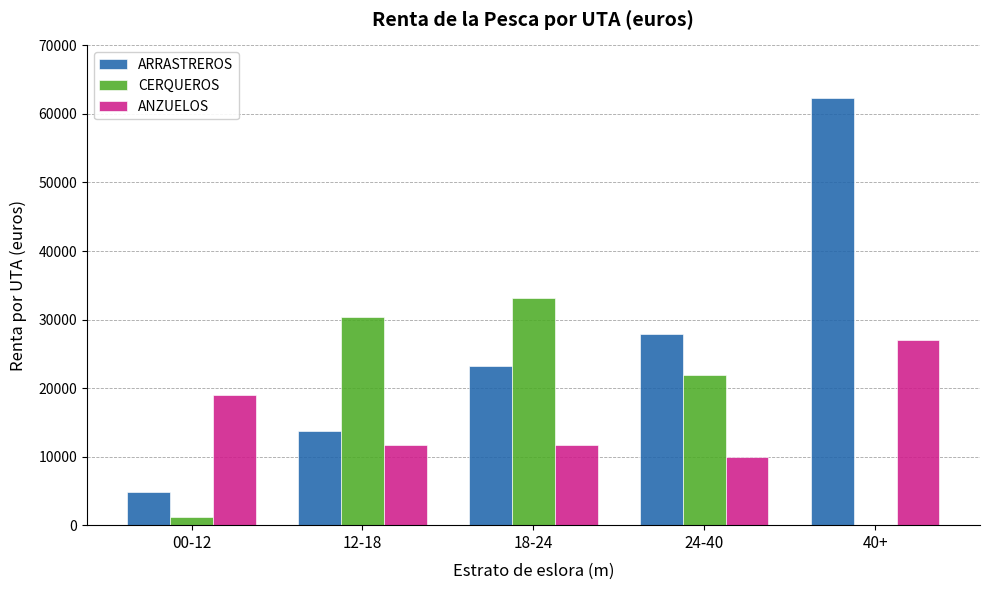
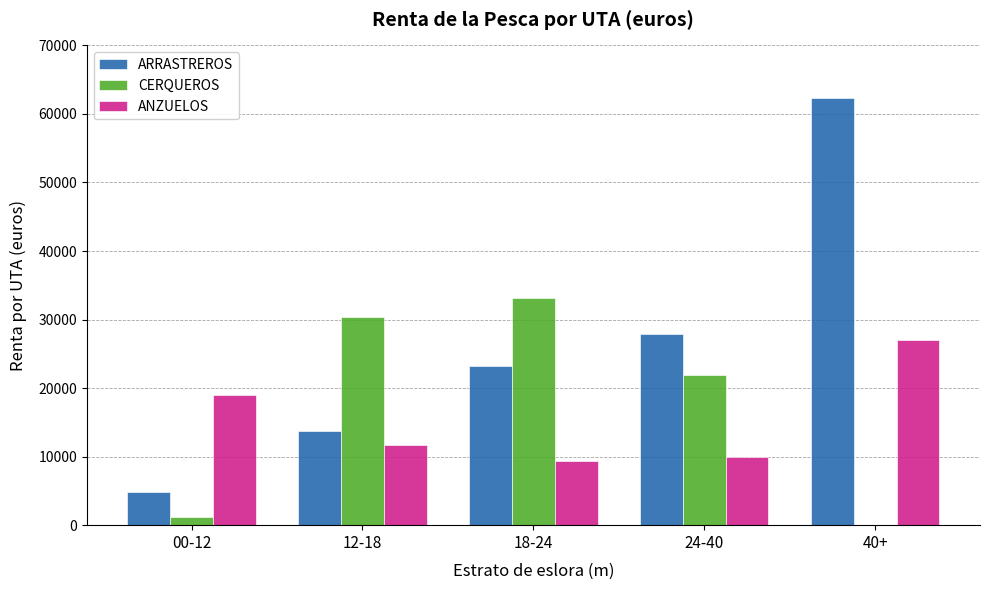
  {
    "ARRASTREROS": {
      "00-12": 5000,
      "12-18": 14000,
      "18-24": 23000,
      "24-40": 28000,
      "40+": 62000
    },
    "CERQUEROS": {
      "00-12": 1000,
      "12-18": 30000,
      "18-24": 33000,
      "24-40": 22000,
      "40+": 0
    },
    "ANZUELOS": {
      "00-12": 19000,
      "12-18": 12000,
-     "18-24": 12000,
+     "18-24": 9000,
      "24-40": 10000,
      "40+": 27000
    }
  }
